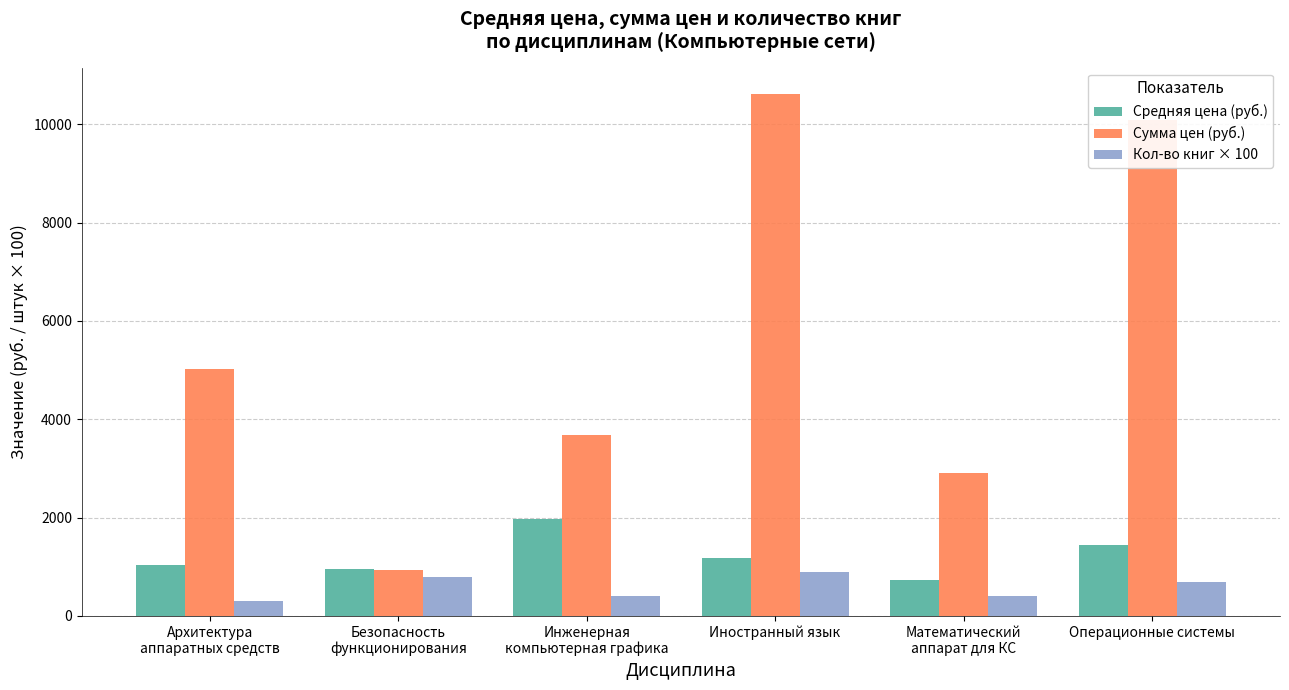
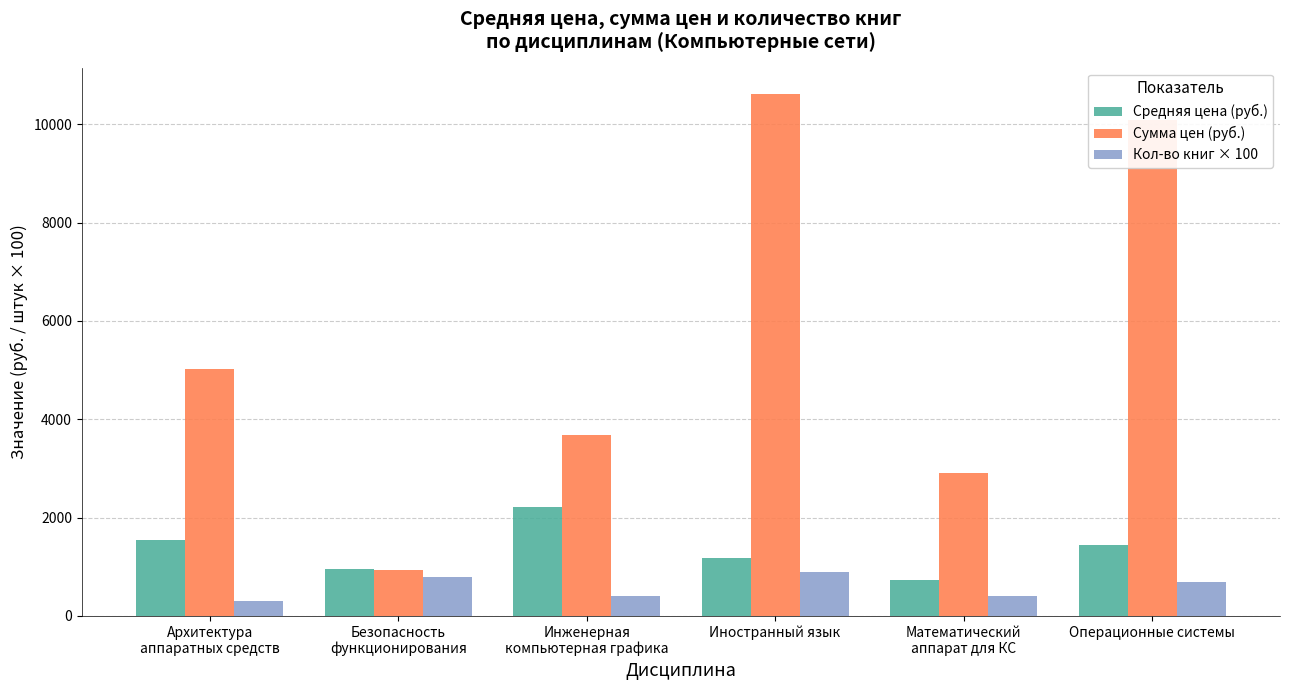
  {
    "Средняя цена (руб.)": {
-     "Архитектура аппаратных средств": 1000,
+     "Архитектура аппаратных средств": 1600,
      "Безопасность функционирования": 1000,
-     "Инженерная компьютерная графика": 2000,
+     "Инженерная компьютерная графика": 2200,
      "Иностранный язык": 1200,
      "Математический аппарат для КС": 700,
      "Операционные системы": 1400
    },
    "Сумма цен (руб.)": {
      "Архитектура аппаратных средств": 5000,
      "Безопасность функционирования": 900,
      "Инженерная компьютерная графика": 3700,
      "Иностранный язык": 10600,
      "Математический аппарат для КС": 2900
    },
    "Кол-во книг × 100": {
      "Архитектура аппаратных средств": 300,
      "Безопасность функционирования": 800,
      "Инженерная компьютерная графика": 400,
      "Иностранный язык": 900,
      "Математический аппарат для КС": 400,
      "Операционные системы": 700
    }
  }
